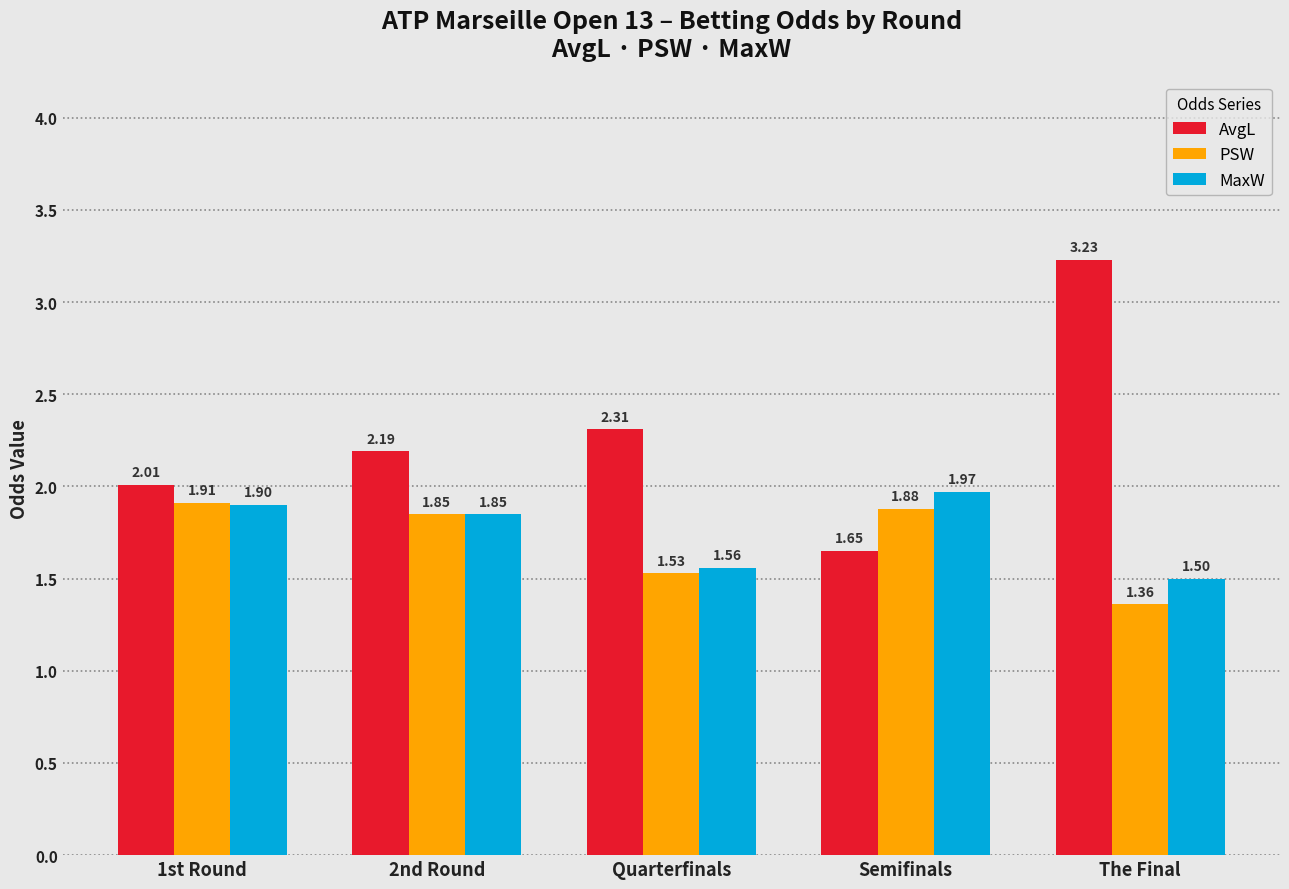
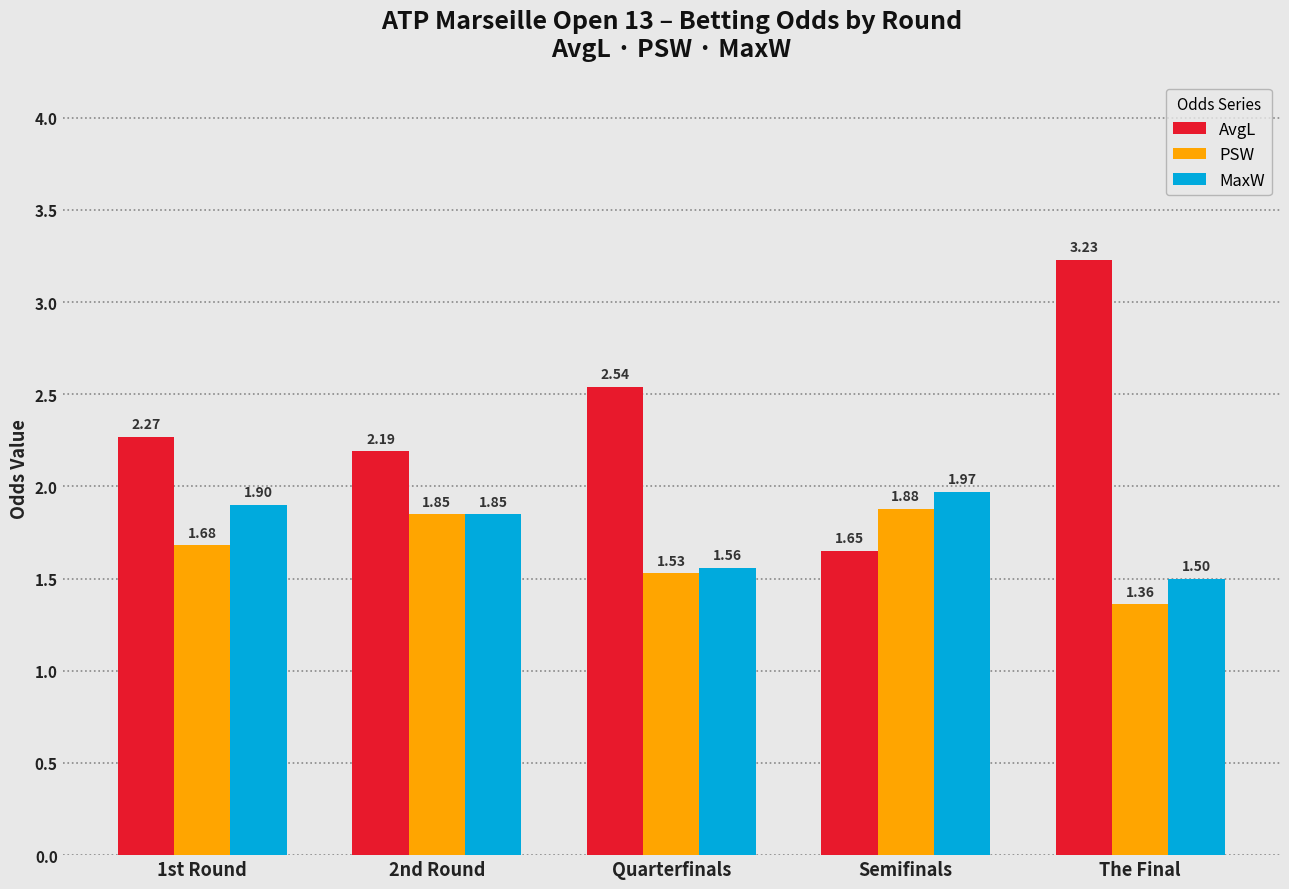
  {
    "AvgL": {
-     "1st Round": 2.01,
+     "1st Round": 2.27,
      "2nd Round": 2.19,
-     "Quarterfinals": 2.31,
+     "Quarterfinals": 2.54,
      "Semifinals": 1.65,
      "The Final": 3.23
    },
    "PSW": {
-     "1st Round": 1.91,
+     "1st Round": 1.68,
      "2nd Round": 1.85,
      "Quarterfinals": 1.53,
      "Semifinals": 1.88,
      "The Final": 1.36
    },
    "MaxW": {
      "1st Round": 1.90,
      "2nd Round": 1.85,
      "Quarterfinals": 1.56,
      "Semifinals": 1.97,
      "The Final": 1.50
    }
  }
